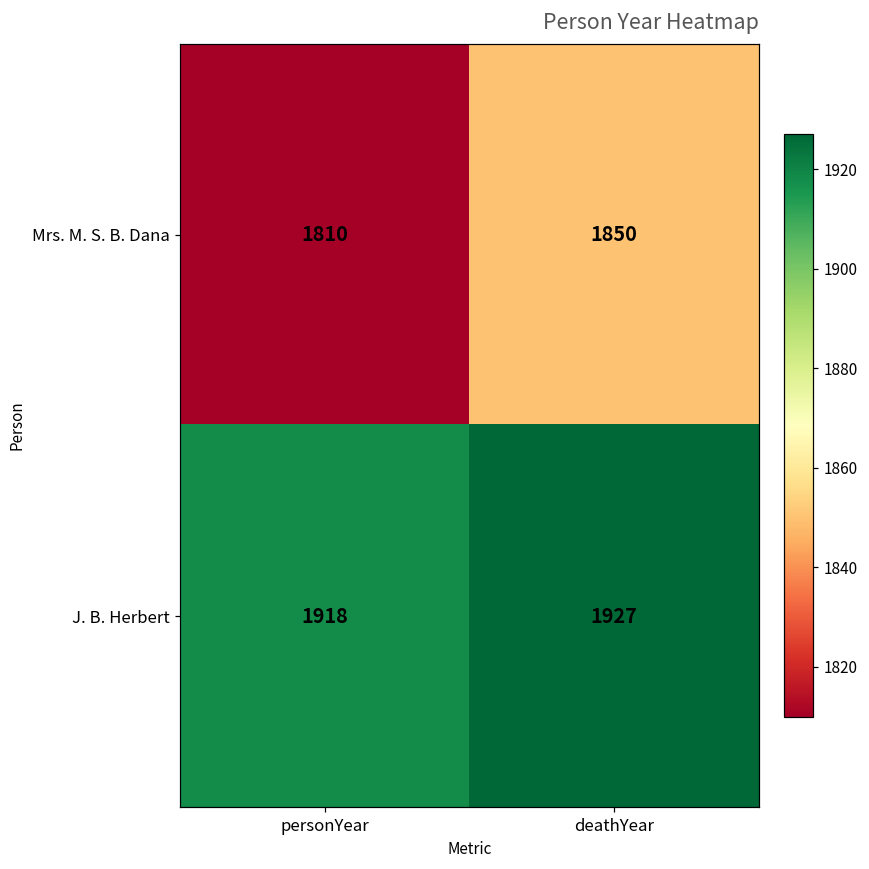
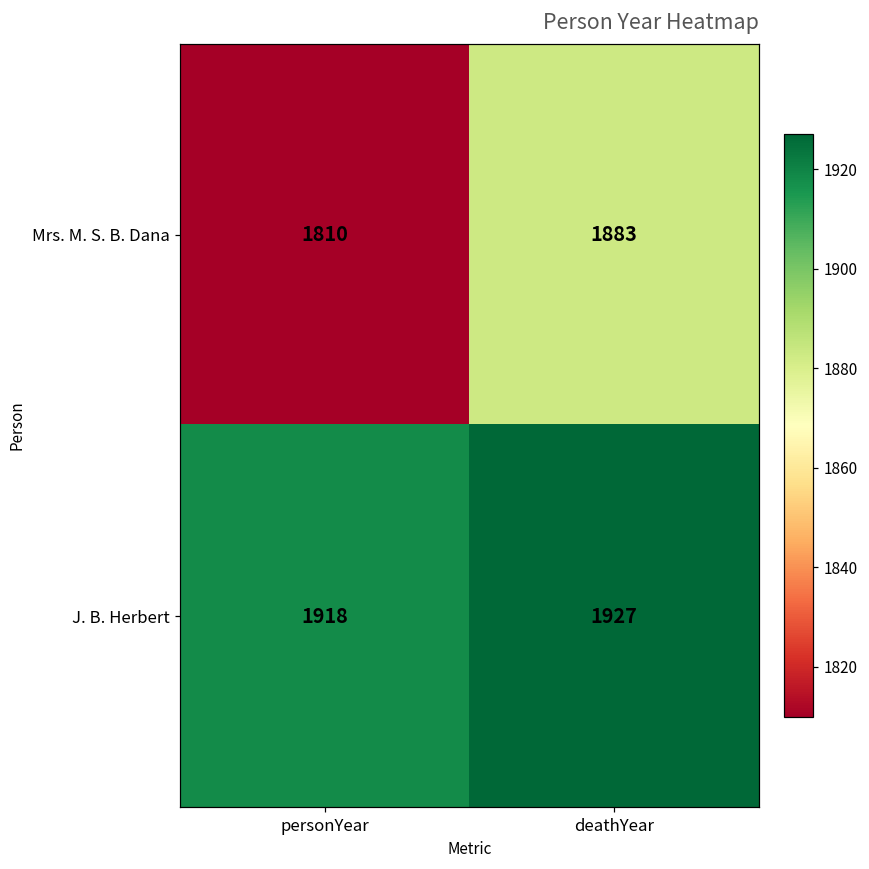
  {
    "Mrs. M. S. B. Dana": {
      "personYear": 1810,
-     "deathYear": 1850
+     "deathYear": 1883
    },
    "J. B. Herbert": {
      "personYear": 1918,
      "deathYear": 1927
    }
  }
